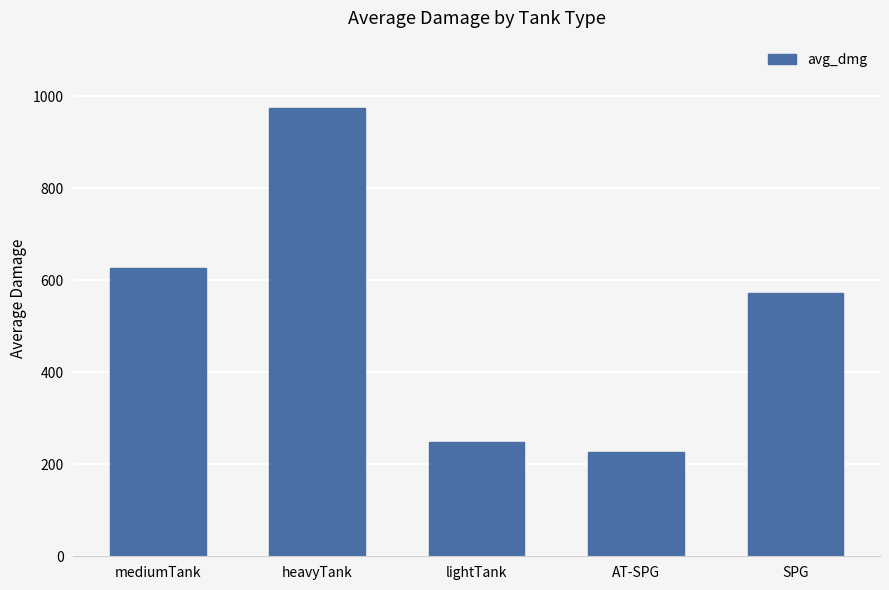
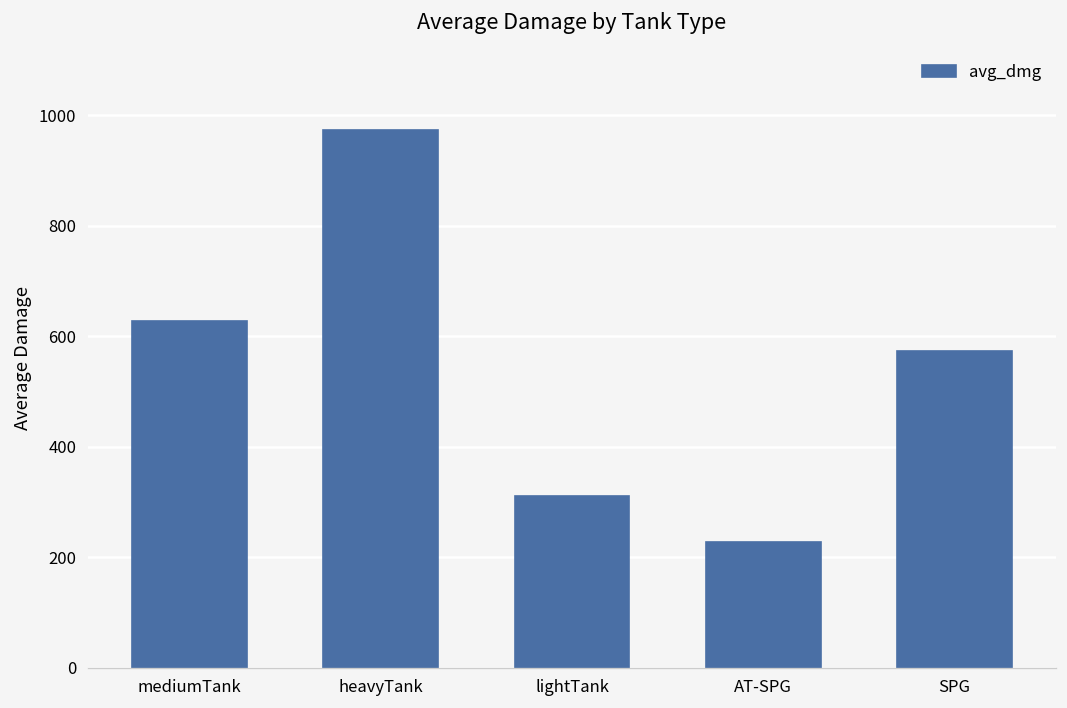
  {
    "mediumTank": 630,
    "heavyTank": 970,
-   "lightTank": 250,
+   "lightTank": 310,
    "AT-SPG": 230,
    "SPG": 570
  }
